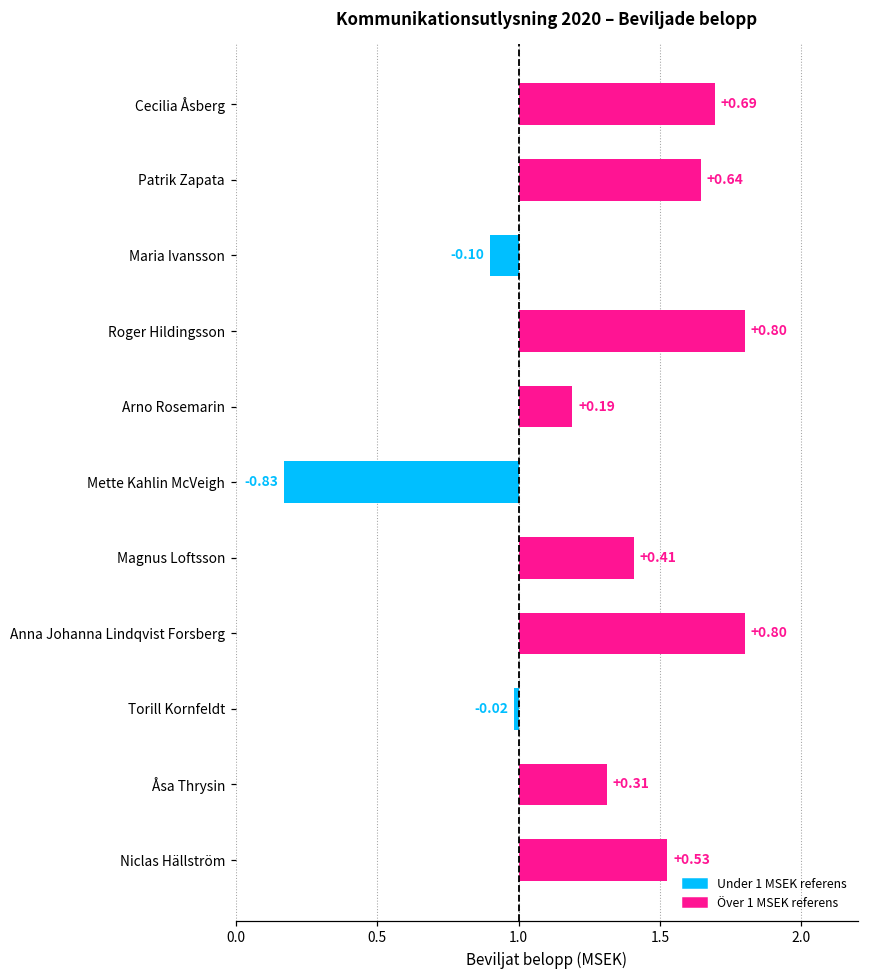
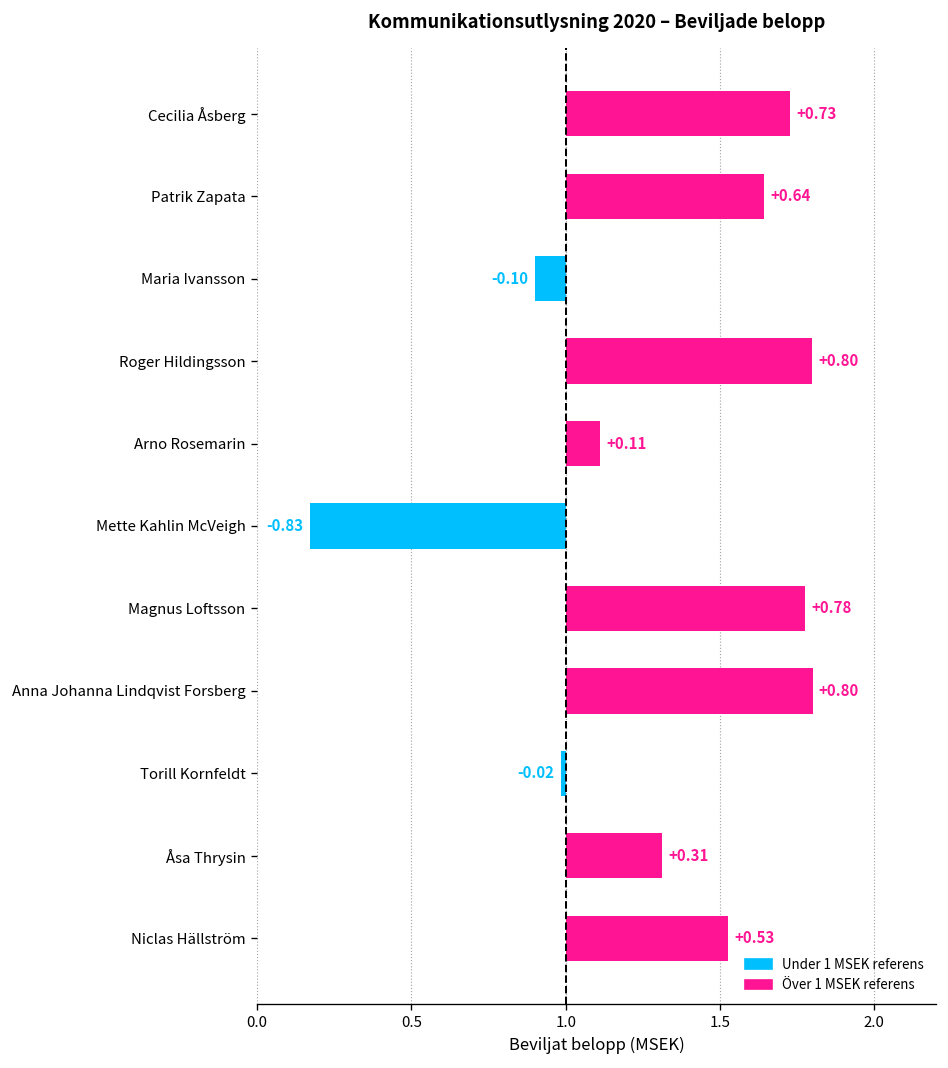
  {
-   "Cecilia Åsberg": "+0.69",
+   "Cecilia Åsberg": "+0.73",
    "Patrik Zapata": "+0.64",
    "Maria Ivansson": "-0.10",
    "Roger Hildingsson": "+0.80",
-   "Arno Rosemarin": "+0.19",
+   "Arno Rosemarin": "+0.11",
    "Mette Kahlin McVeigh": "-0.83",
-   "Magnus Loftsson": "+0.41",
+   "Magnus Loftsson": "+0.78",
    "Anna Johanna Lindqvist Forsberg": "+0.80",
    "Torill Kornfeldt": "-0.02",
    "Åsa Thrysin": "+0.31",
    "Niclas Hällström": "+0.53"
  }
